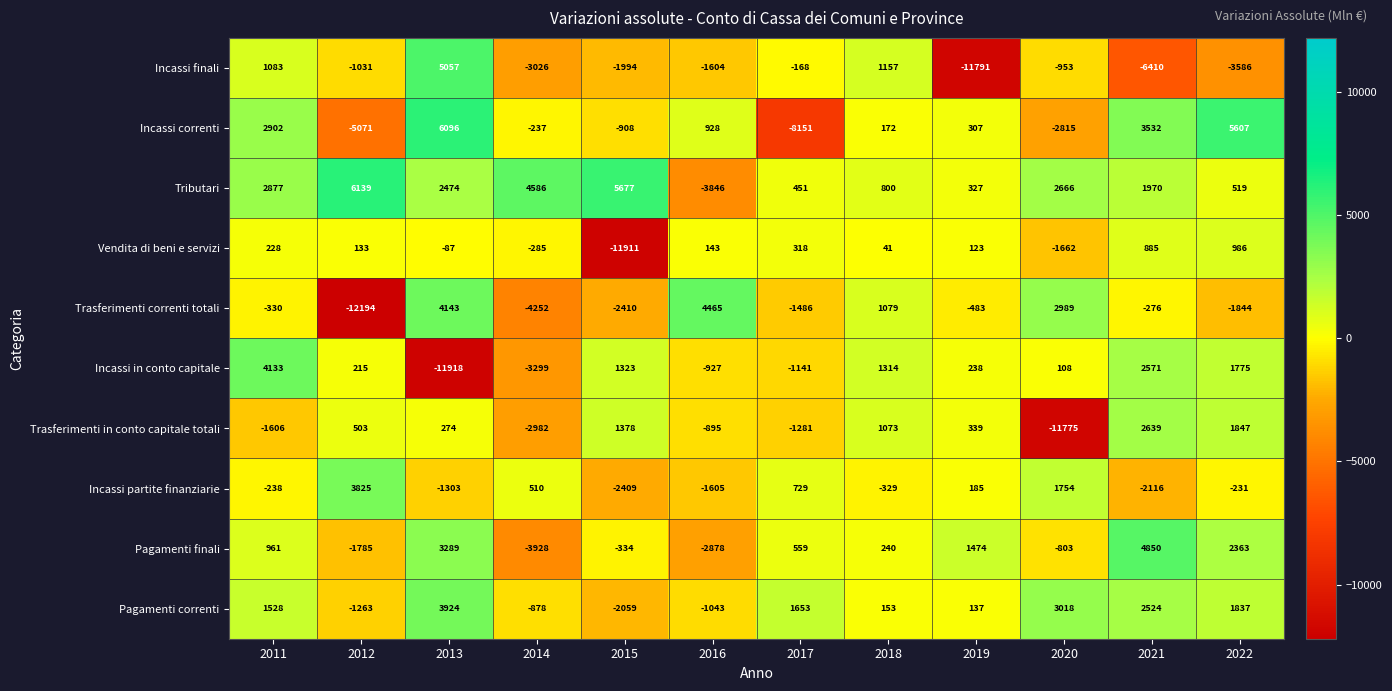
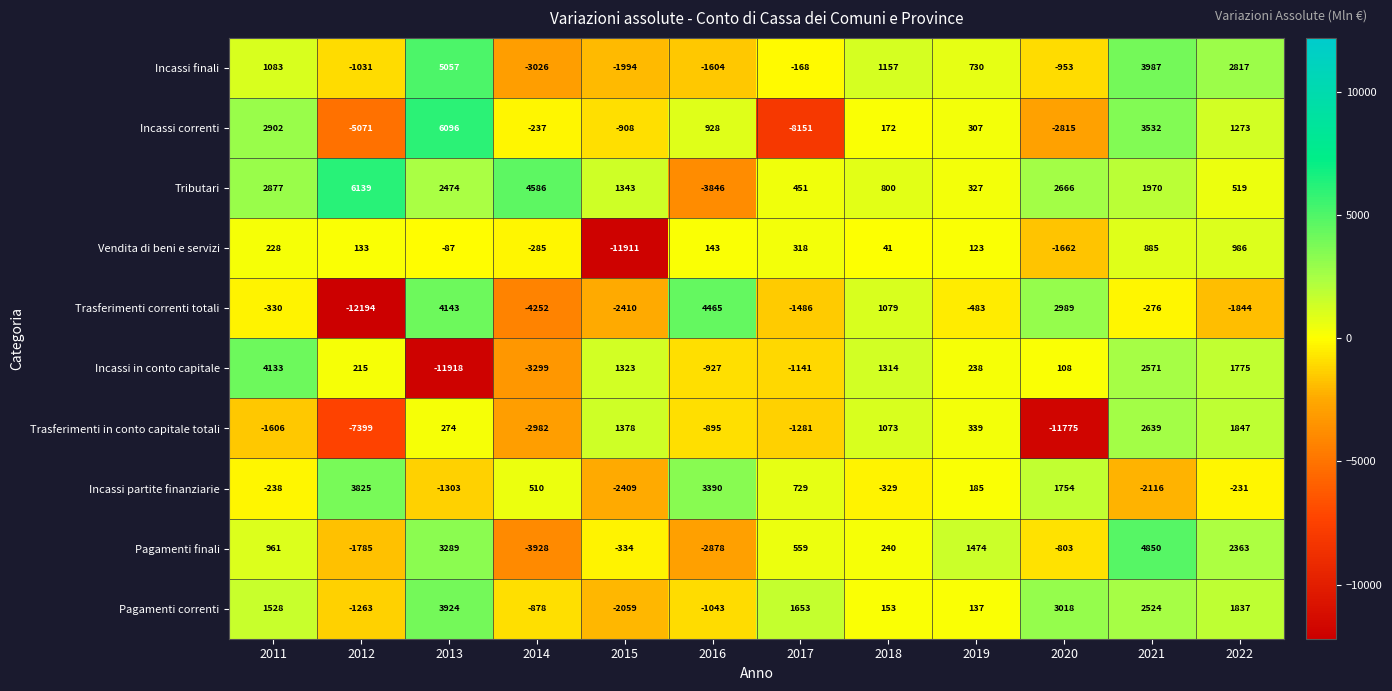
  {
    "Incassi finali": {
      "2011": 1083,
      "2012": -1031,
      "2013": 5057,
      "2014": -3026,
      "2015": -1994,
      "2016": -1604,
      "2017": -168,
      "2018": 1157,
-     "2019": -11791,
+     "2019": 730,
      "2020": -953,
-     "2021": -6410,
-     "2022": -3586
+     "2021": 3987,
+     "2022": 2817
    },
    "Incassi correnti": {
      "2011": 2902,
      "2012": -5071,
      "2013": 6096,
      "2014": -237,
      "2015": -908,
      "2016": 928,
      "2017": -8151,
      "2018": 172,
      "2019": 307,
      "2020": -2815,
      "2021": 3532,
-     "2022": 5607
+     "2022": 1273
    },
    "Tributari": {
      "2011": 2877,
      "2012": 6139,
      "2013": 2474,
      "2014": 4586,
-     "2015": 5677,
+     "2015": 1343,
      "2016": -3846,
      "2017": 451,
      "2018": 800,
      "2019": 327,
      "2020": 2666,
      "2021": 1970,
      "2022": 519
    },
    "Vendita di beni e servizi": {
      "2011": 228,
      "2012": 133,
      "2013": -87,
      "2014": -285,
      "2015": -11911,
      "2016": 143,
      "2017": 318,
      "2018": 41,
      "2019": 123,
      "2020": -1662,
      "2021": 885,
      "2022": 986
    },
    "Trasferimenti correnti totali": {
      "2011": -330,
      "2012": -12194,
      "2013": 4143,
      "2014": -4252,
      "2015": -2410,
      "2016": 4465,
      "2017": -1486,
      "2018": 1079,
      "2019": -483,
      "2020": 2989,
      "2021": -276,
      "2022": -1844
    },
    "Incassi in conto capitale": {
      "2011": 4133,
      "2012": 215,
      "2013": -11918,
      "2014": -3299,
      "2015": 1323,
      "2016": -927,
      "2017": -1141,
      "2018": 1314,
      "2019": 238,
      "2020": 108,
      "2021": 2571,
      "2022": 1775
    },
    "Trasferimenti in conto capitale totali": {
      "2011": -1606,
-     "2012": 503,
+     "2012": -7399,
      "2013": 274,
      "2014": -2982,
      "2015": 1378,
      "2016": -895,
      "2017": -1281,
      "2018": 1073,
      "2019": 339,
      "2020": -11775,
      "2021": 2639,
      "2022": 1847
    },
    "Incassi partite finanziarie": {
      "2011": -238,
      "2012": 3825,
      "2013": -1303,
      "2014": 510,
      "2015": -2409,
-     "2016": -1605,
+     "2016": 3390,
      "2017": 729,
      "2018": -329,
      "2019": 185,
      "2020": 1754,
      "2021": -2116,
      "2022": -231
    },
    "Pagamenti finali": {
      "2011": 961,
      "2012": -1785,
      "2013": 3289,
      "2014": -3928,
      "2015": -334,
      "2016": -2878,
      "2017": 559,
      "2018": 240,
      "2019": 1474,
      "2020": -803,
      "2021": 4850,
      "2022": 2363
    },
    "Pagamenti correnti": {
      "2011": 1528,
      "2012": -1263,
      "2013": 3924,
      "2014": -878,
      "2015": -2059,
      "2016": -1043,
      "2017": 1653,
      "2018": 153,
      "2019": 137,
      "2020": 3018,
      "2021": 2524,
      "2022": 1837
    }
  }
